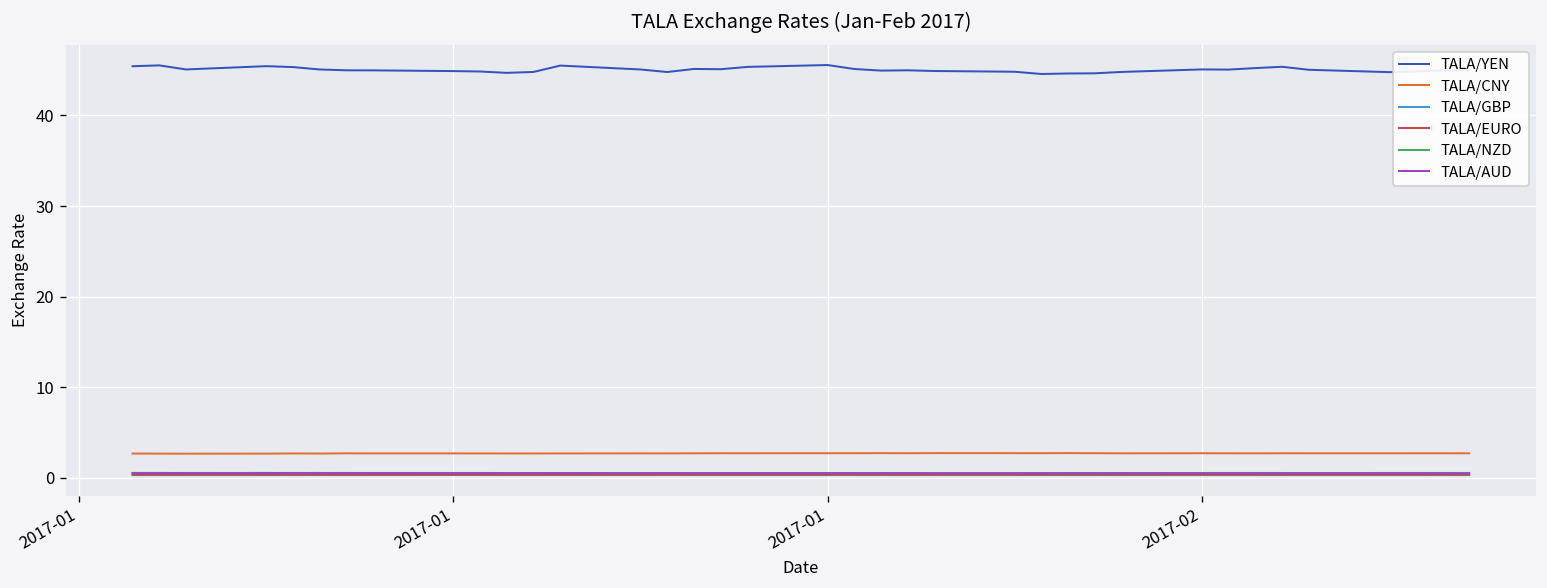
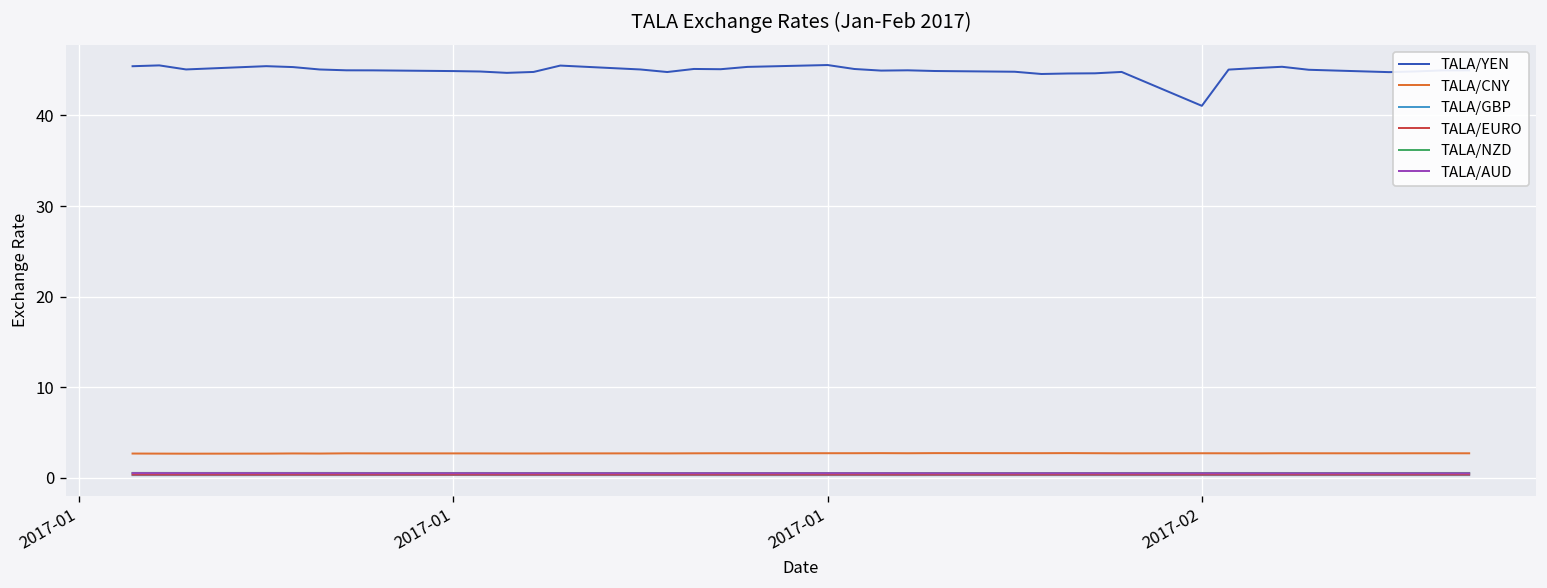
  {
    "TALA/YEN": {
-     "2017-02": 45
+     "2017-02": 41
    }
  }
